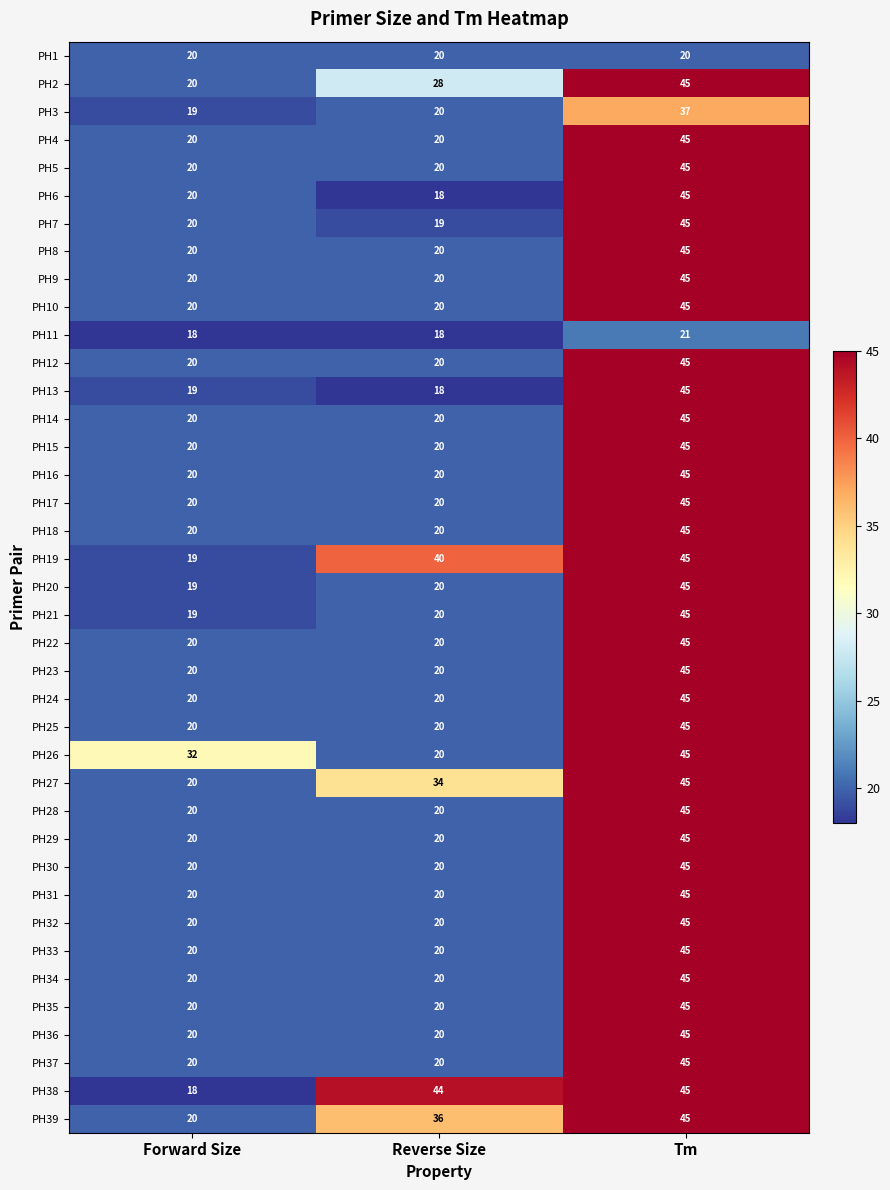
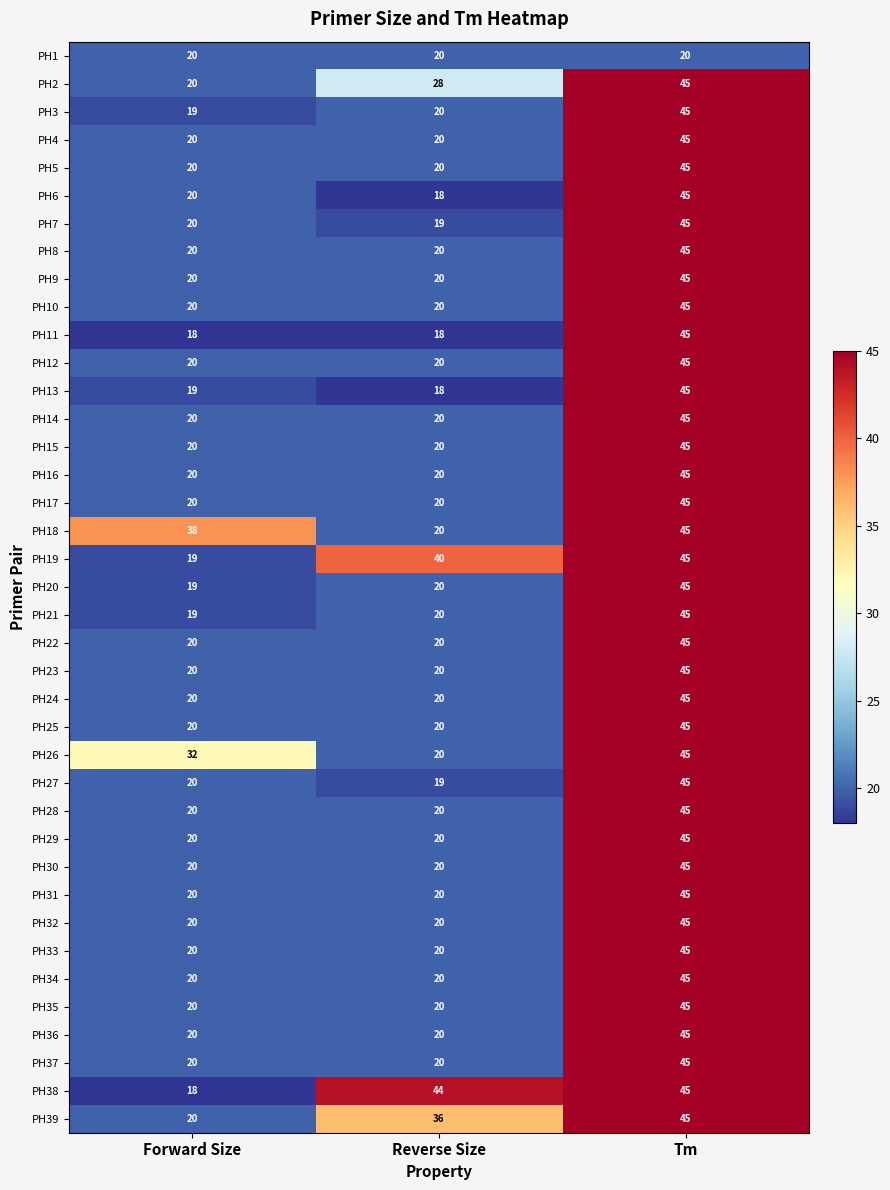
  {
    "PH1": {
      "Forward Size": 20,
      "Reverse Size": 20,
      "Tm": 20
    },
    "PH2": {
      "Forward Size": 20,
      "Reverse Size": 28,
      "Tm": 45
    },
    "PH3": {
      "Forward Size": 19,
      "Reverse Size": 20,
-     "Tm": 37
+     "Tm": 45
    },
    "PH4": {
      "Forward Size": 20,
      "Reverse Size": 20,
      "Tm": 45
    },
    "PH5": {
      "Forward Size": 20,
      "Reverse Size": 20,
      "Tm": 45
    },
    "PH6": {
      "Forward Size": 20,
      "Reverse Size": 18,
      "Tm": 45
    },
    "PH7": {
      "Forward Size": 20,
      "Reverse Size": 19,
      "Tm": 45
    },
    "PH8": {
      "Forward Size": 20,
      "Reverse Size": 20,
      "Tm": 45
    },
    "PH9": {
      "Forward Size": 20,
      "Reverse Size": 20,
      "Tm": 45
    },
    "PH10": {
      "Forward Size": 20,
      "Reverse Size": 20,
      "Tm": 45
    },
    "PH11": {
      "Forward Size": 18,
      "Reverse Size": 18,
-     "Tm": 21
+     "Tm": 45
    },
    "PH12": {
      "Forward Size": 20,
      "Reverse Size": 20,
      "Tm": 45
    },
    "PH13": {
      "Forward Size": 19,
      "Reverse Size": 18,
      "Tm": 45
    },
    "PH14": {
      "Forward Size": 20,
      "Reverse Size": 20,
      "Tm": 45
    },
    "PH15": {
      "Forward Size": 20,
      "Reverse Size": 20,
      "Tm": 45
    },
    "PH16": {
      "Forward Size": 20,
      "Reverse Size": 20,
      "Tm": 45
    },
    "PH17": {
      "Forward Size": 20,
      "Reverse Size": 20,
      "Tm": 45
    },
    "PH18": {
-     "Forward Size": 20,
+     "Forward Size": 38,
      "Reverse Size": 20,
      "Tm": 45
    },
    "PH19": {
      "Forward Size": 19,
      "Reverse Size": 40,
      "Tm": 45
    },
    "PH20": {
      "Forward Size": 19,
      "Reverse Size": 20,
      "Tm": 45
    },
    "PH21": {
      "Forward Size": 19,
      "Reverse Size": 20,
      "Tm": 45
    },
    "PH22": {
      "Forward Size": 20,
      "Reverse Size": 20,
      "Tm": 45
    },
    "PH23": {
      "Forward Size": 20,
      "Reverse Size": 20,
      "Tm": 45
    },
    "PH24": {
      "Forward Size": 20,
      "Reverse Size": 20,
      "Tm": 45
    },
    "PH25": {
      "Forward Size": 20,
      "Reverse Size": 20,
      "Tm": 45
    },
    "PH26": {
      "Forward Size": 32,
      "Reverse Size": 20,
      "Tm": 45
    },
    "PH27": {
      "Forward Size": 20,
-     "Reverse Size": 34,
+     "Reverse Size": 19,
      "Tm": 45
    },
    "PH28": {
      "Forward Size": 20,
      "Reverse Size": 20,
      "Tm": 45
    },
    "PH29": {
      "Forward Size": 20,
      "Reverse Size": 20,
      "Tm": 45
    },
    "PH30": {
      "Forward Size": 20,
      "Reverse Size": 20,
      "Tm": 45
    },
    "PH31": {
      "Forward Size": 20,
      "Reverse Size": 20,
      "Tm": 45
    },
    "PH32": {
      "Forward Size": 20,
      "Reverse Size": 20,
      "Tm": 45
    },
    "PH33": {
      "Forward Size": 20,
      "Reverse Size": 20,
      "Tm": 45
    },
    "PH34": {
      "Forward Size": 20,
      "Reverse Size": 20,
      "Tm": 45
    },
    "PH35": {
      "Forward Size": 20,
      "Reverse Size": 20,
      "Tm": 45
    },
    "PH36": {
      "Forward Size": 20,
      "Reverse Size": 20,
      "Tm": 45
    },
    "PH37": {
      "Forward Size": 20,
      "Reverse Size": 20,
      "Tm": 45
    },
    "PH38": {
      "Forward Size": 18,
      "Reverse Size": 44,
      "Tm": 45
    },
    "PH39": {
      "Forward Size": 20,
      "Reverse Size": 36,
      "Tm": 45
    }
  }
